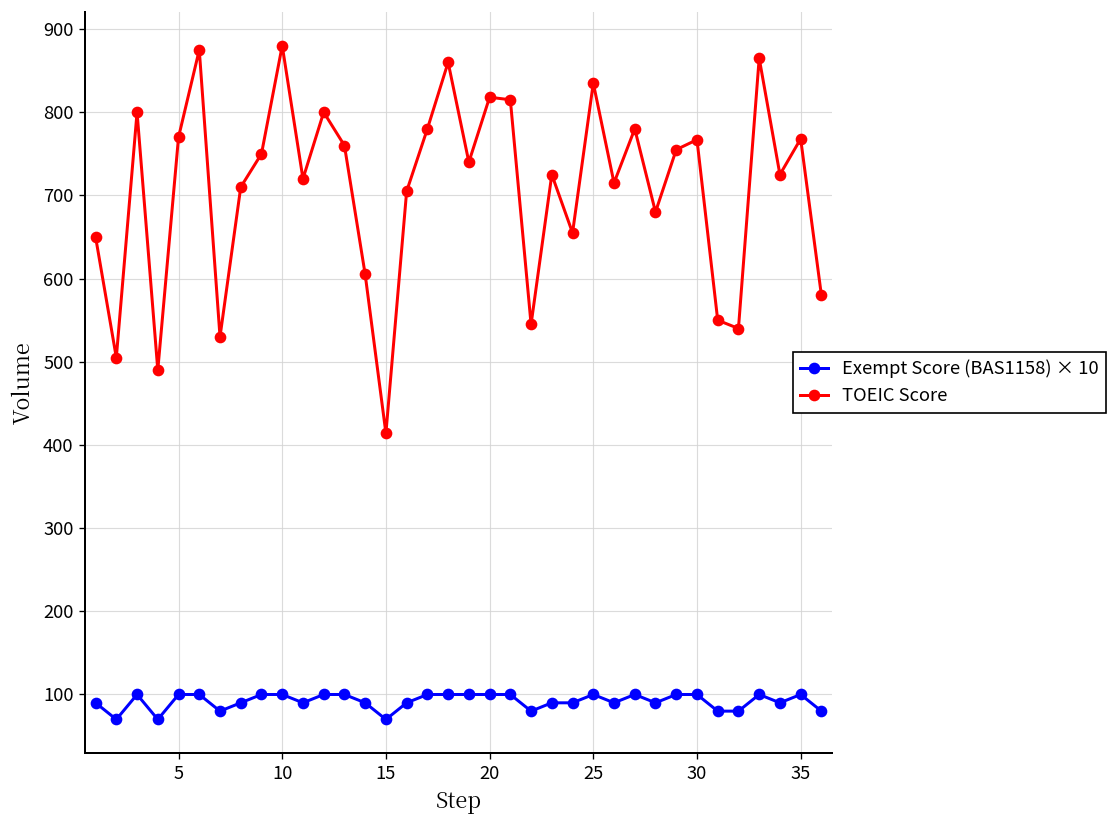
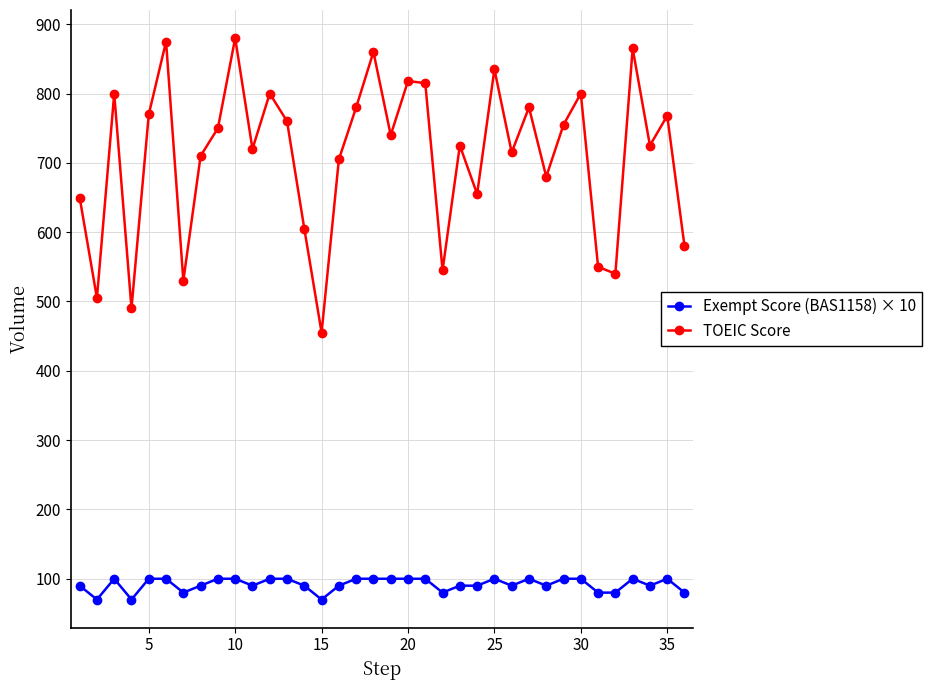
  {
    "Exempt Score (BAS1158) × 10": {
      "5": 100,
      "10": 100,
      "15": 70,
      "20": 100,
      "25": 100,
      "30": 100,
      "35": 100
    },
    "TOEIC Score": {
      "5": 770,
      "10": 880,
-     "15": 410,
+     "15": 460,
      "20": 820,
      "25": 840,
-     "30": 770,
+     "30": 800,
      "35": 770
    }
  }
